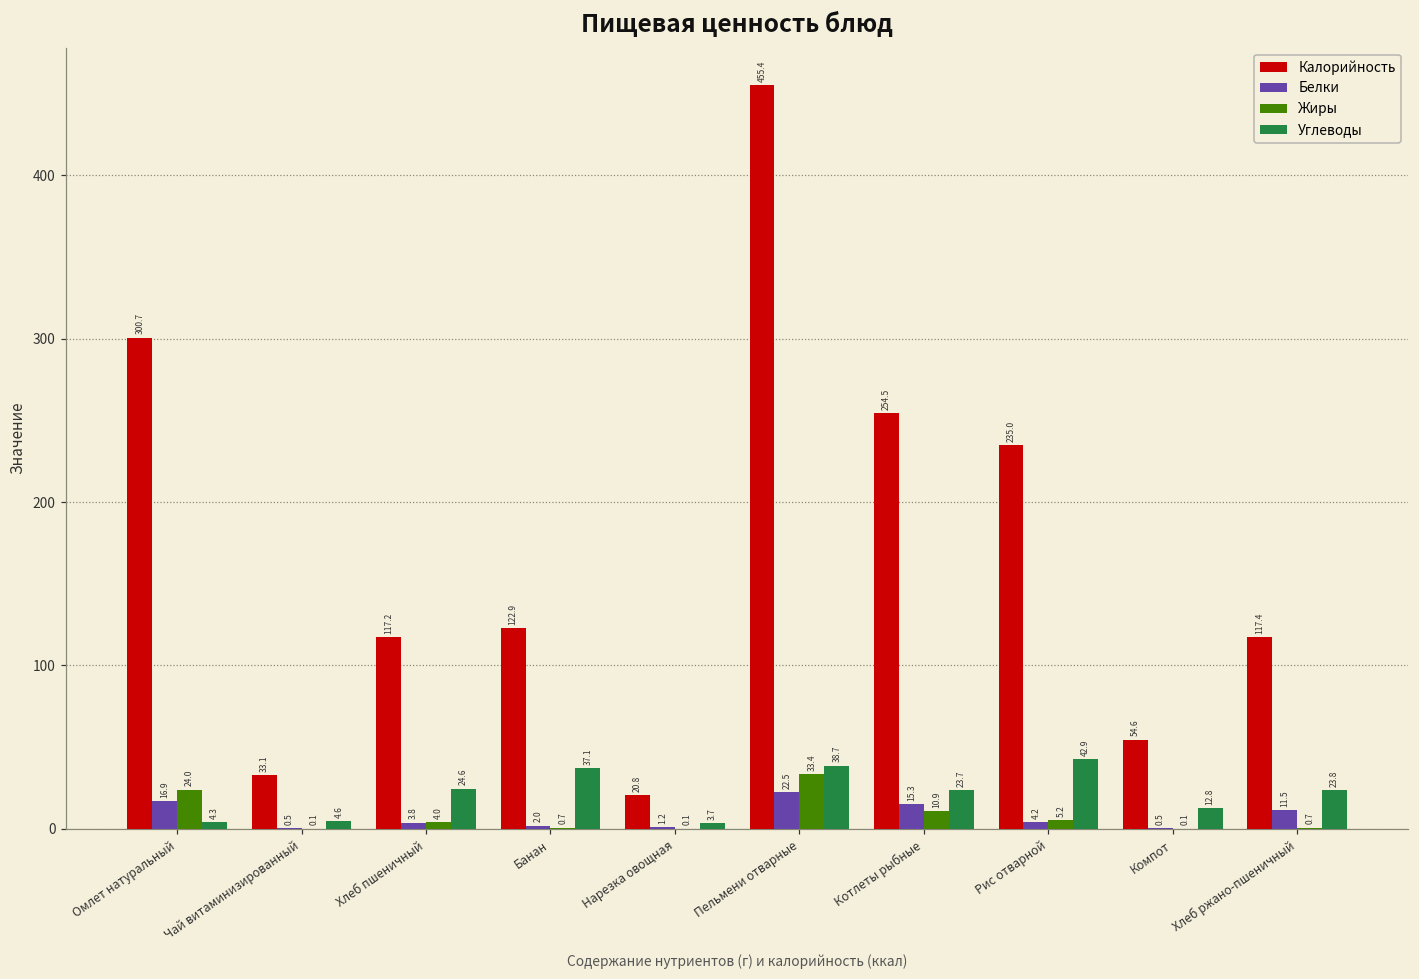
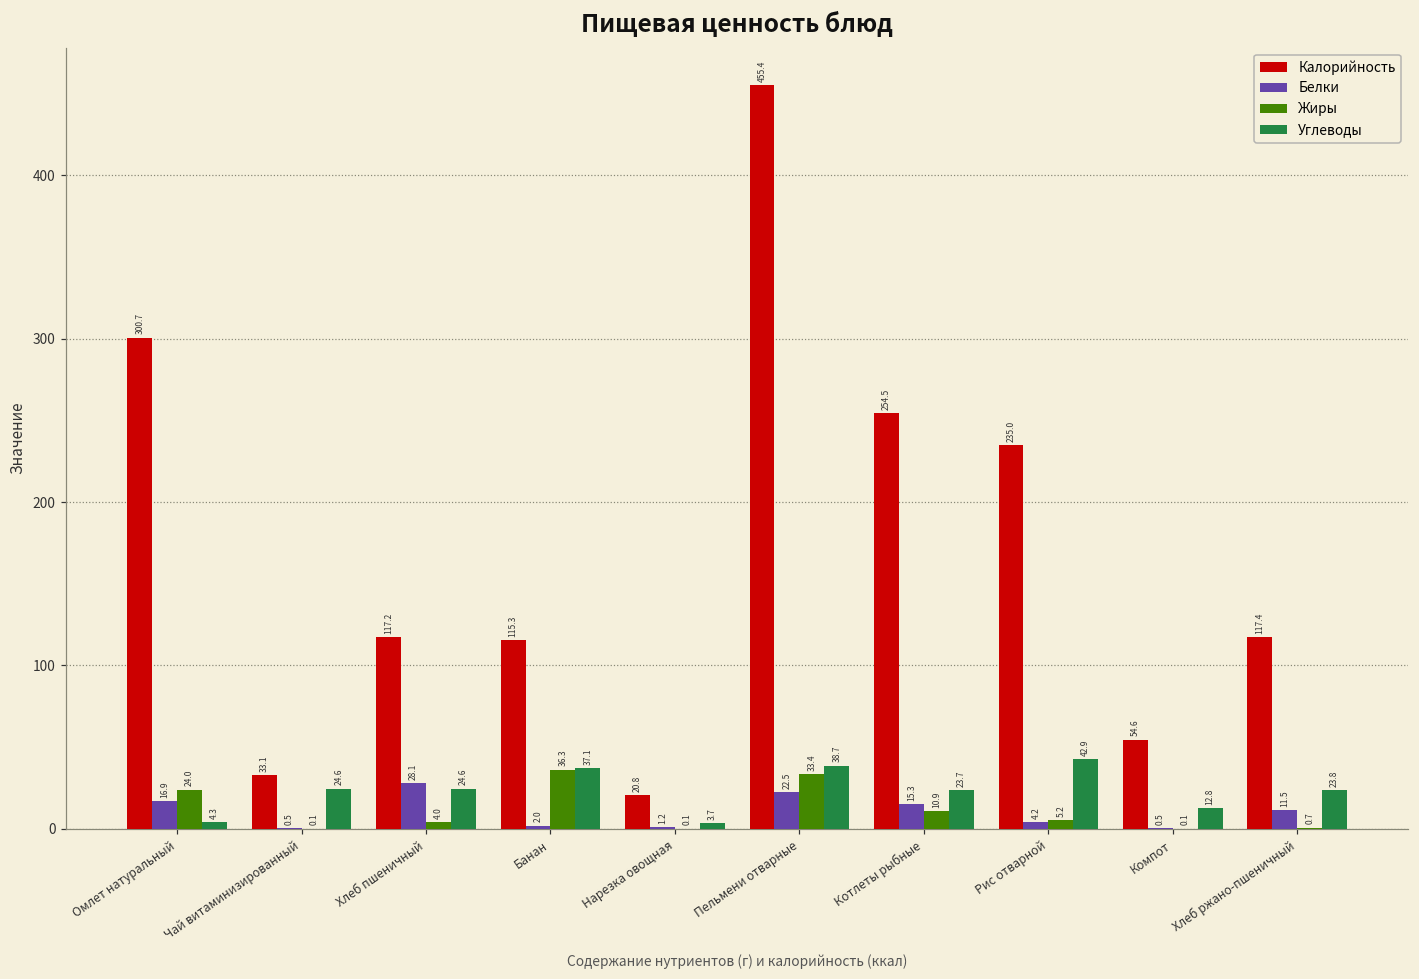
  {
    "Калорийность": {
      "Омлет натуральный": 300.7,
      "Чай витаминизированный": 33.1,
      "Хлеб пшеничный": 117.2,
-     "Банан": 122.9,
+     "Банан": 115.3,
      "Нарезка овощная": 20.8,
      "Пельмени отварные": 455.4,
      "Котлеты рыбные": 254.5,
      "Рис отварной": 235.0,
      "Компот": 54.6,
      "Хлеб ржано-пшеничный": 117.4
    },
    "Белки": {
      "Омлет натуральный": 16.9,
      "Чай витаминизированный": 0.5,
-     "Хлеб пшеничный": 3.8,
+     "Хлеб пшеничный": 28.1,
      "Банан": 2.0,
      "Нарезка овощная": 1.2,
      "Пельмени отварные": 22.5,
      "Котлеты рыбные": 15.3,
      "Рис отварной": 4.2,
      "Компот": 0.5,
      "Хлеб ржано-пшеничный": 11.5
    },
    "Жиры": {
      "Омлет натуральный": 24.0,
      "Чай витаминизированный": 0.1,
      "Хлеб пшеничный": 4.0,
-     "Банан": 0.7,
+     "Банан": 36.3,
      "Нарезка овощная": 0.1,
      "Пельмени отварные": 33.4,
      "Котлеты рыбные": 10.9,
      "Рис отварной": 5.2,
      "Компот": 0.1,
      "Хлеб ржано-пшеничный": 0.7
    },
    "Углеводы": {
      "Омлет натуральный": 4.3,
-     "Чай витаминизированный": 4.6,
+     "Чай витаминизированный": 24.6,
      "Хлеб пшеничный": 24.6,
      "Банан": 37.1,
      "Нарезка овощная": 3.7,
      "Пельмени отварные": 38.7,
      "Котлеты рыбные": 23.7,
      "Рис отварной": 42.9,
      "Компот": 12.8,
      "Хлеб ржано-пшеничный": 23.8
    }
  }
